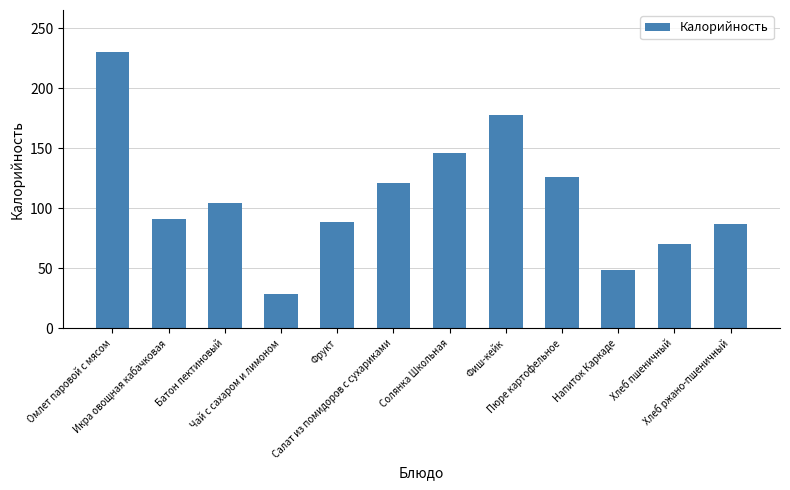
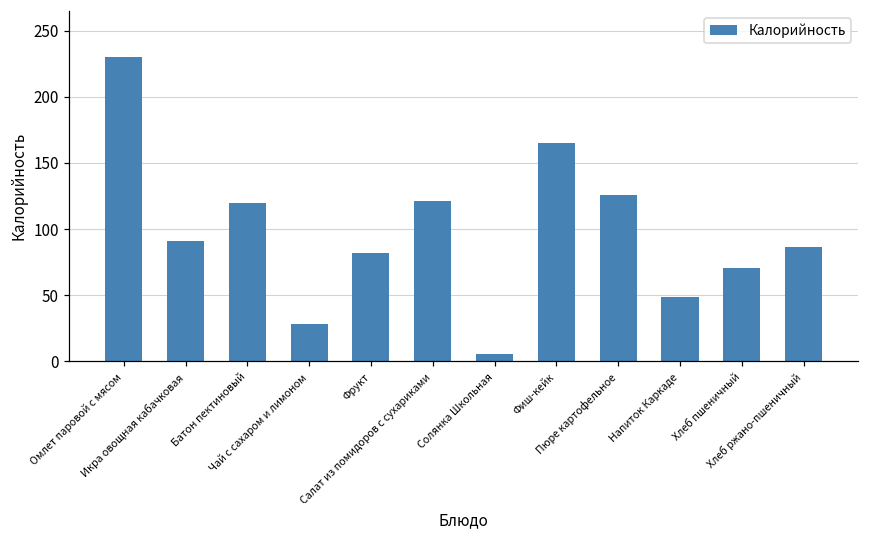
  {
    "Омлет паровой с мясом": 230,
    "Икра овощная кабачковая": 91,
-   "Батон пектиновый": 105,
+   "Батон пектиновый": 120,
    "Чай с сахаром и лимоном": 28,
-   "Фрукт": 88,
+   "Фрукт": 82,
    "Салат из помидоров с сухариками": 121,
-   "Солянка Школьная": 146,
-   "Фиш-кейк": 178,
+   "Солянка Школьная": 6,
+   "Фиш-кейк": 165,
    "Пюре картофельное": 126,
    "Напиток Каркаде": 49,
    "Хлеб пшеничный": 70,
    "Хлеб ржано-пшеничный": 87
  }
